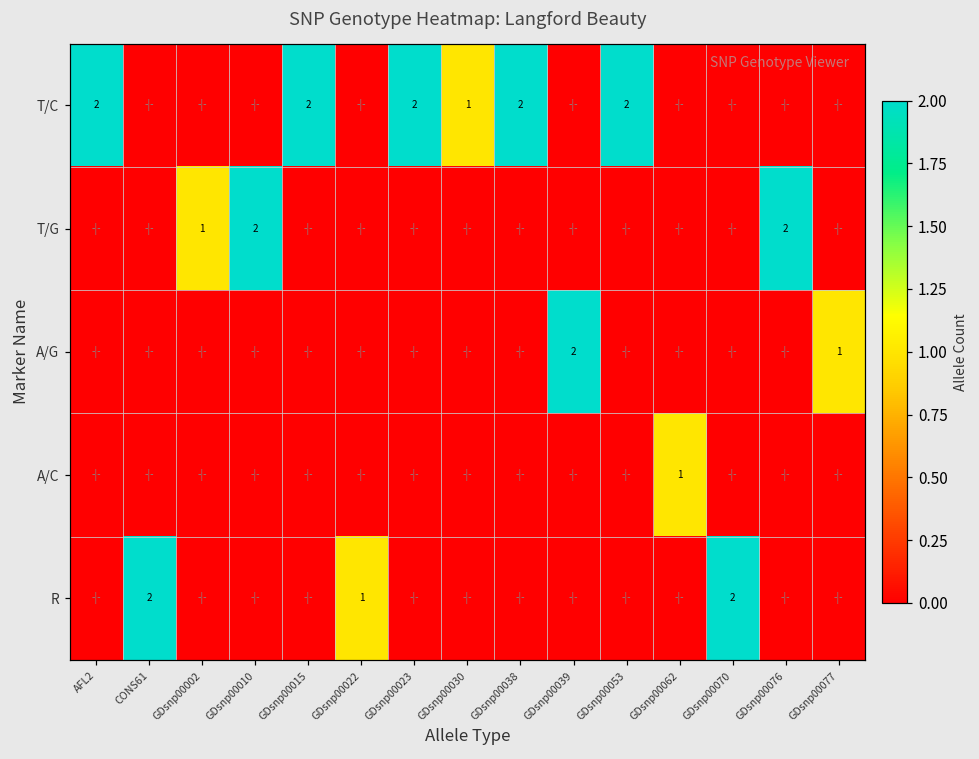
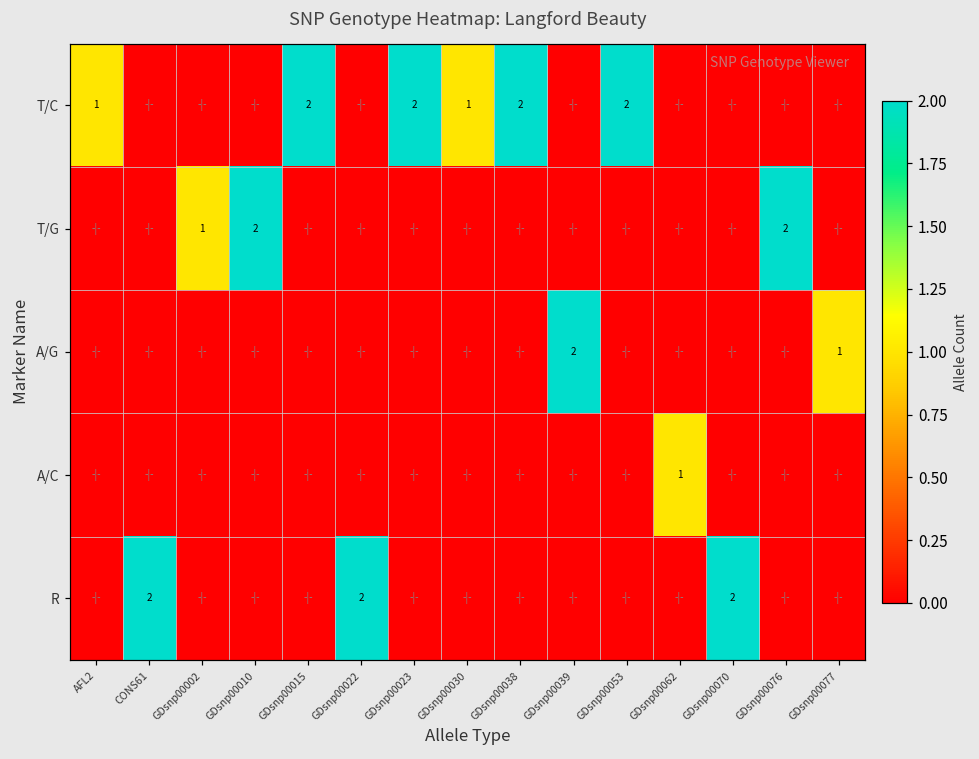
  {
    "T/C": {
-     "AFL2": 2,
+     "AFL2": 1,
      "GDsnp00015": 2,
      "GDsnp00023": 2,
      "GDsnp00030": 1,
      "GDsnp00038": 2,
      "GDsnp00053": 2
    },
    "T/G": {
      "GDsnp00002": 1,
      "GDsnp00010": 2,
      "GDsnp00076": 2
    },
    "A/G": {
      "GDsnp00039": 2,
      "GDsnp00077": 1
    },
    "A/C": {
      "GDsnp00062": 1
    },
    "R": {
      "CONS61": 2,
-     "GDsnp00022": 1,
+     "GDsnp00022": 2,
      "GDsnp00070": 2
    }
  }
